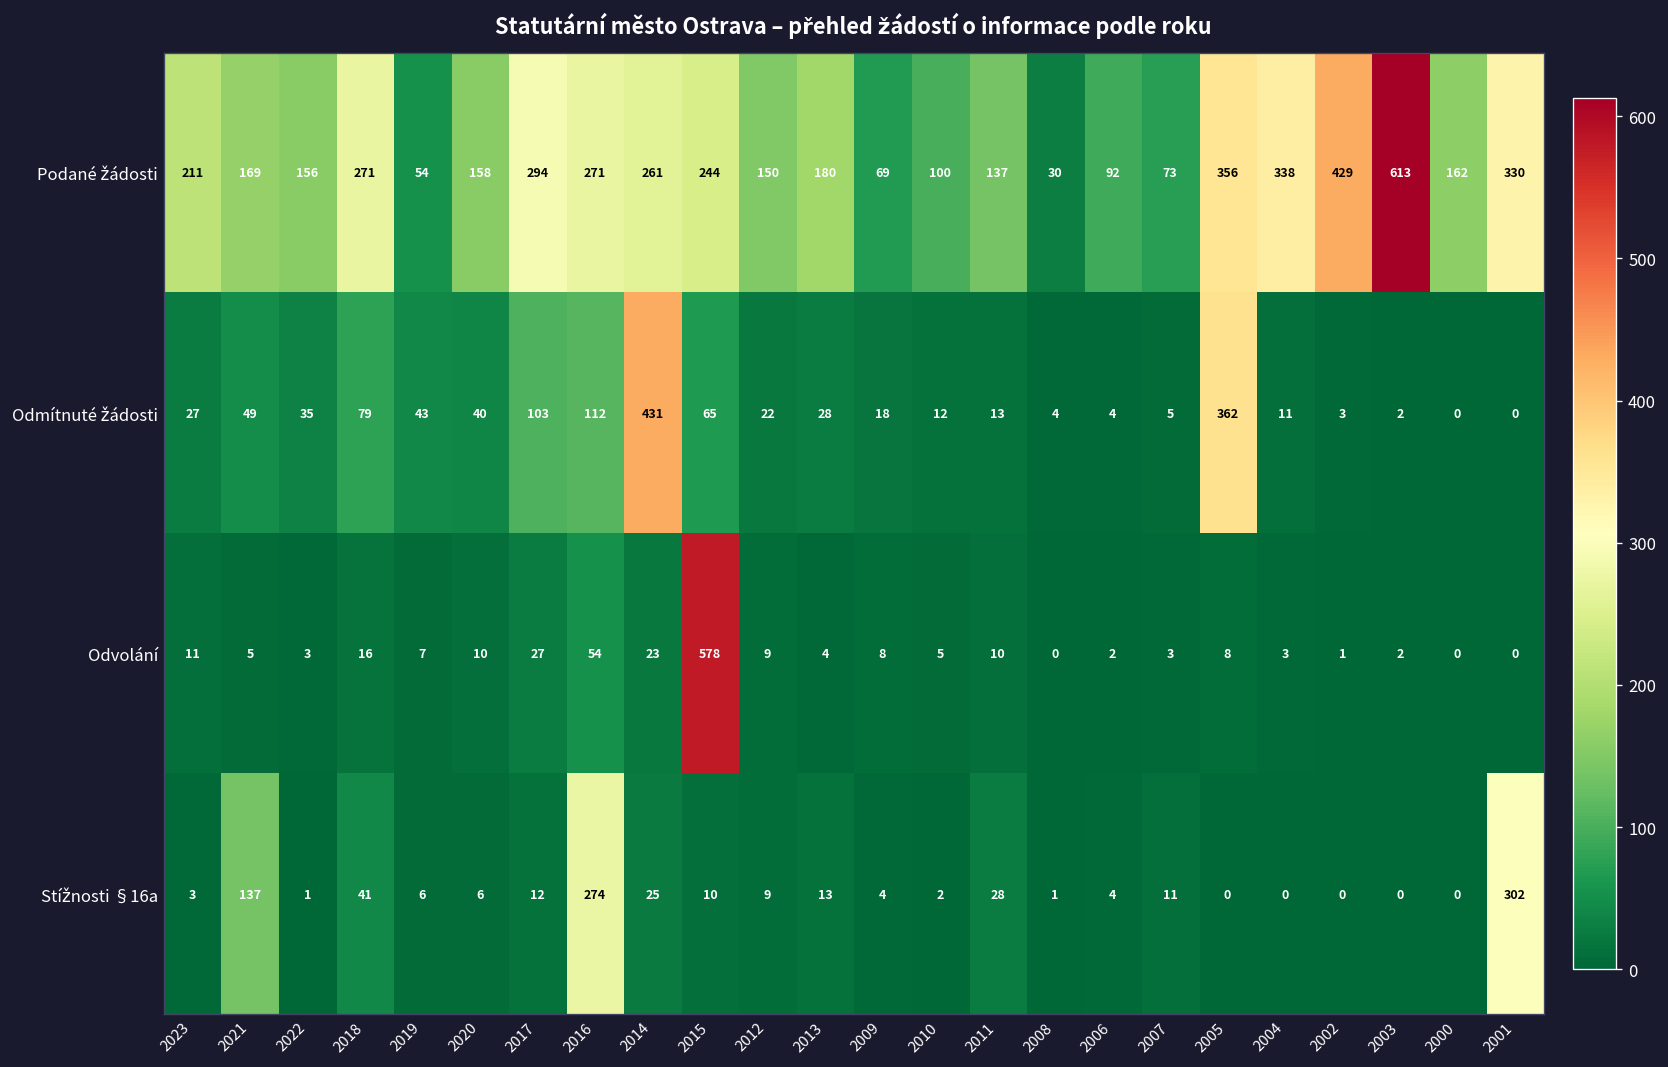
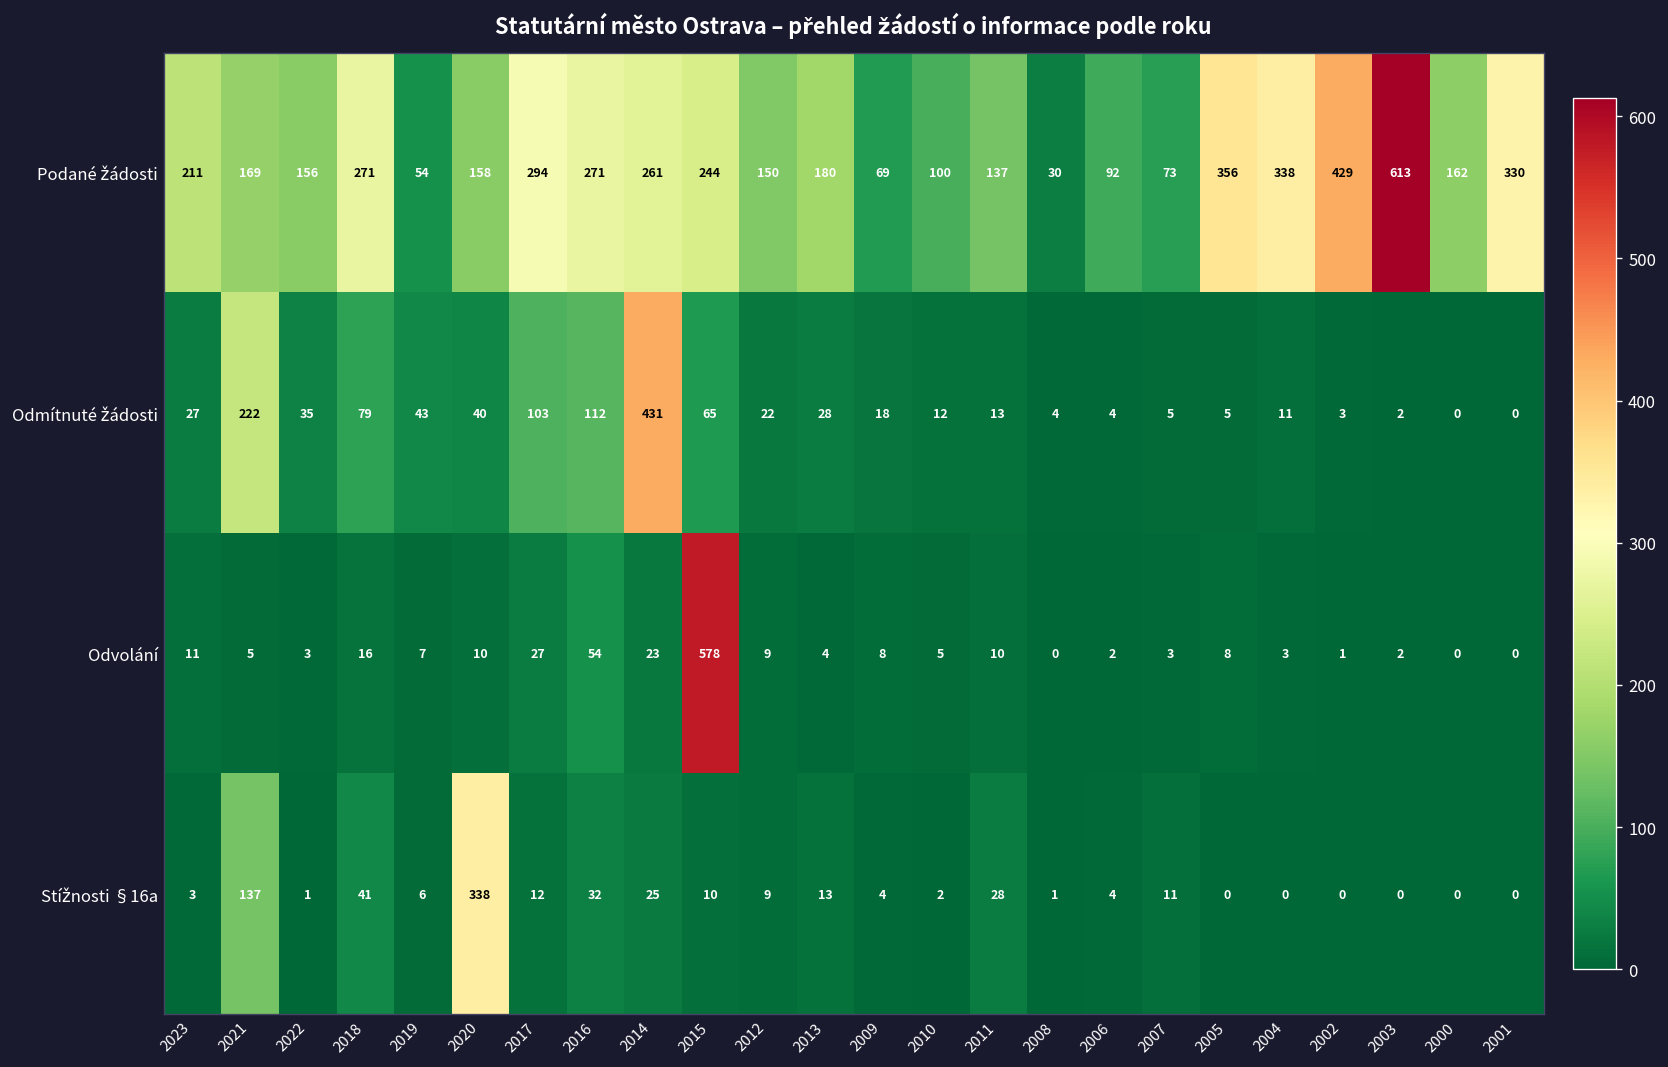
  {
    "Podané žádosti": {
      "2023": 211,
      "2021": 169,
      "2022": 156,
      "2018": 271,
      "2019": 54,
      "2020": 158,
      "2017": 294,
      "2016": 271,
      "2014": 261,
      "2015": 244,
      "2012": 150,
      "2013": 180,
      "2009": 69,
      "2010": 100,
      "2011": 137,
      "2008": 30,
      "2006": 92,
      "2007": 73,
      "2005": 356,
      "2004": 338,
      "2002": 429,
      "2003": 613,
      "2000": 162,
      "2001": 330
    },
    "Odmítnuté žádosti": {
      "2023": 27,
-     "2021": 49,
+     "2021": 222,
      "2022": 35,
      "2018": 79,
      "2019": 43,
      "2020": 40,
      "2017": 103,
      "2016": 112,
      "2014": 431,
      "2015": 65,
      "2012": 22,
      "2013": 28,
      "2009": 18,
      "2010": 12,
      "2011": 13,
      "2008": 4,
      "2006": 4,
      "2007": 5,
-     "2005": 362,
+     "2005": 5,
      "2004": 11,
      "2002": 3,
      "2003": 2,
      "2000": 0,
      "2001": 0
    },
    "Odvolání": {
      "2023": 11,
      "2021": 5,
      "2022": 3,
      "2018": 16,
      "2019": 7,
      "2020": 10,
      "2017": 27,
      "2016": 54,
      "2014": 23,
      "2015": 578,
      "2012": 9,
      "2013": 4,
      "2009": 8,
      "2010": 5,
      "2011": 10,
      "2008": 0,
      "2006": 2,
      "2007": 3,
      "2005": 8,
      "2004": 3,
      "2002": 1,
      "2003": 2,
      "2000": 0,
      "2001": 0
    },
    "Stížnosti §16a": {
      "2023": 3,
      "2021": 137,
      "2022": 1,
      "2018": 41,
      "2019": 6,
-     "2020": 6,
+     "2020": 338,
      "2017": 12,
-     "2016": 274,
+     "2016": 32,
      "2014": 25,
      "2015": 10,
      "2012": 9,
      "2013": 13,
      "2009": 4,
      "2010": 2,
      "2011": 28,
      "2008": 1,
      "2006": 4,
      "2007": 11,
      "2005": 0,
      "2004": 0,
      "2002": 0,
      "2003": 0,
      "2000": 0,
-     "2001": 302
+     "2001": 0
    }
  }
